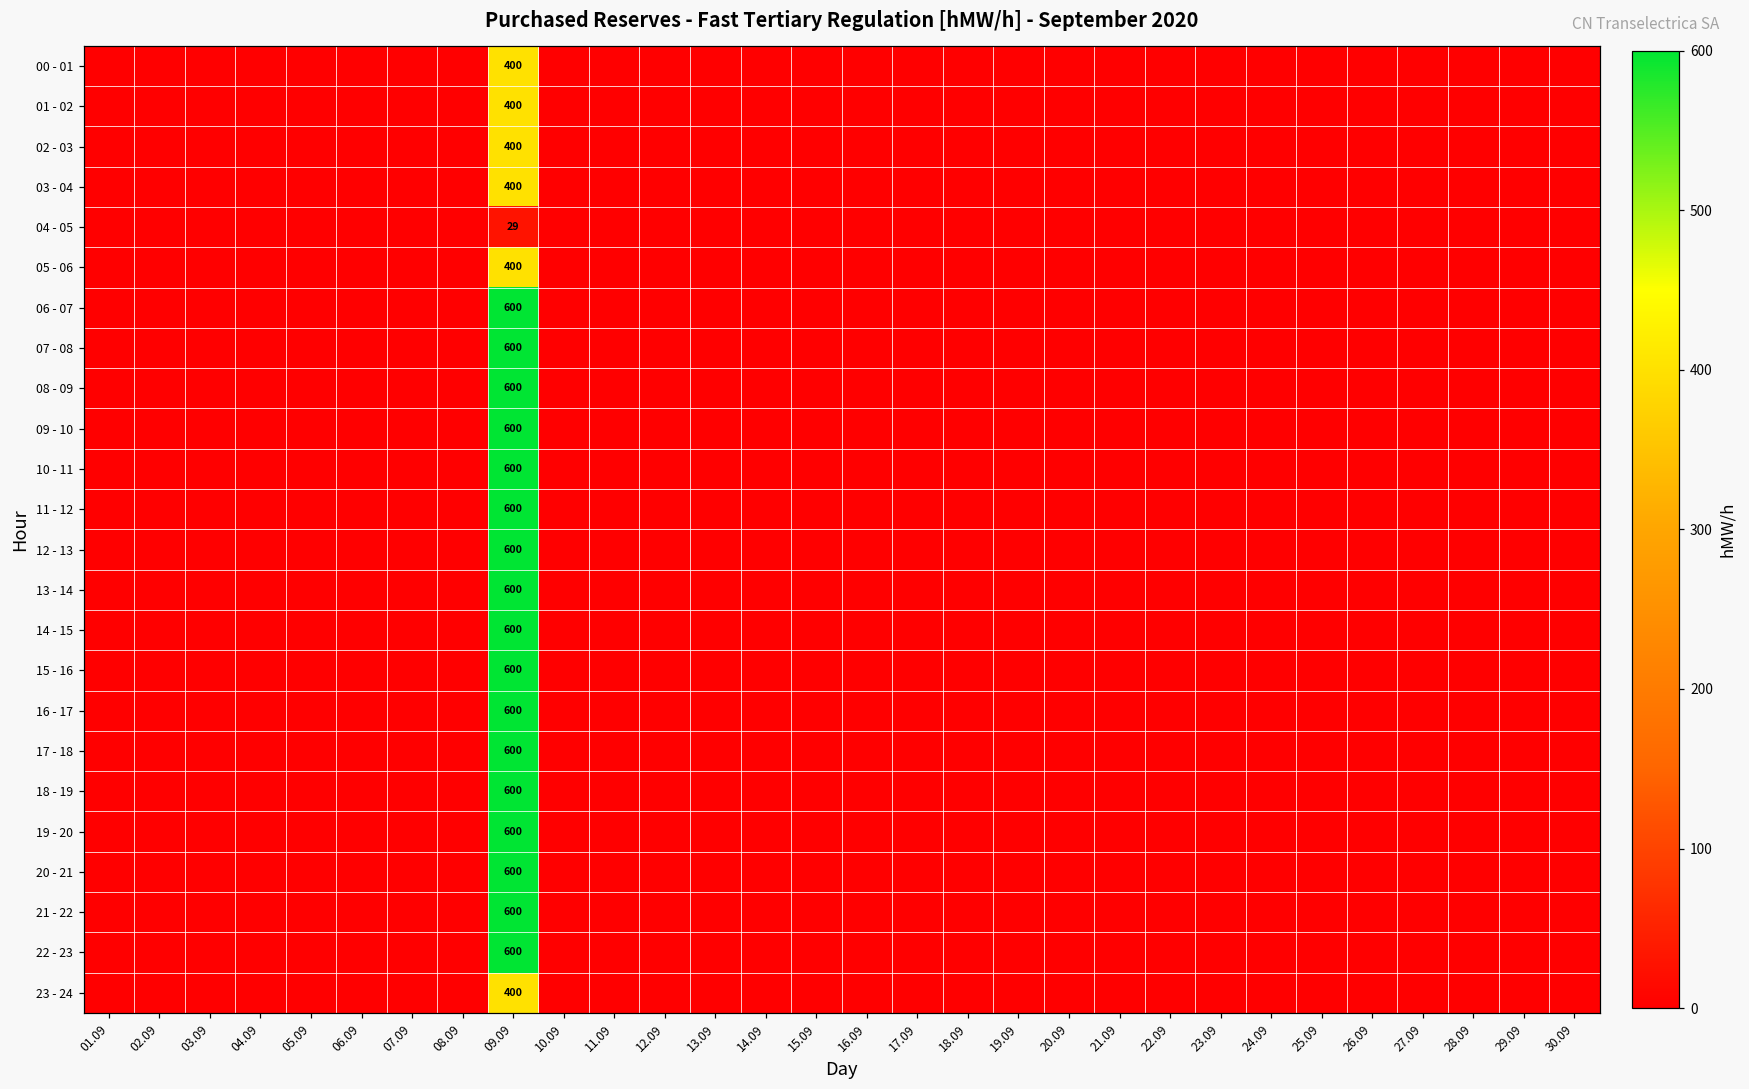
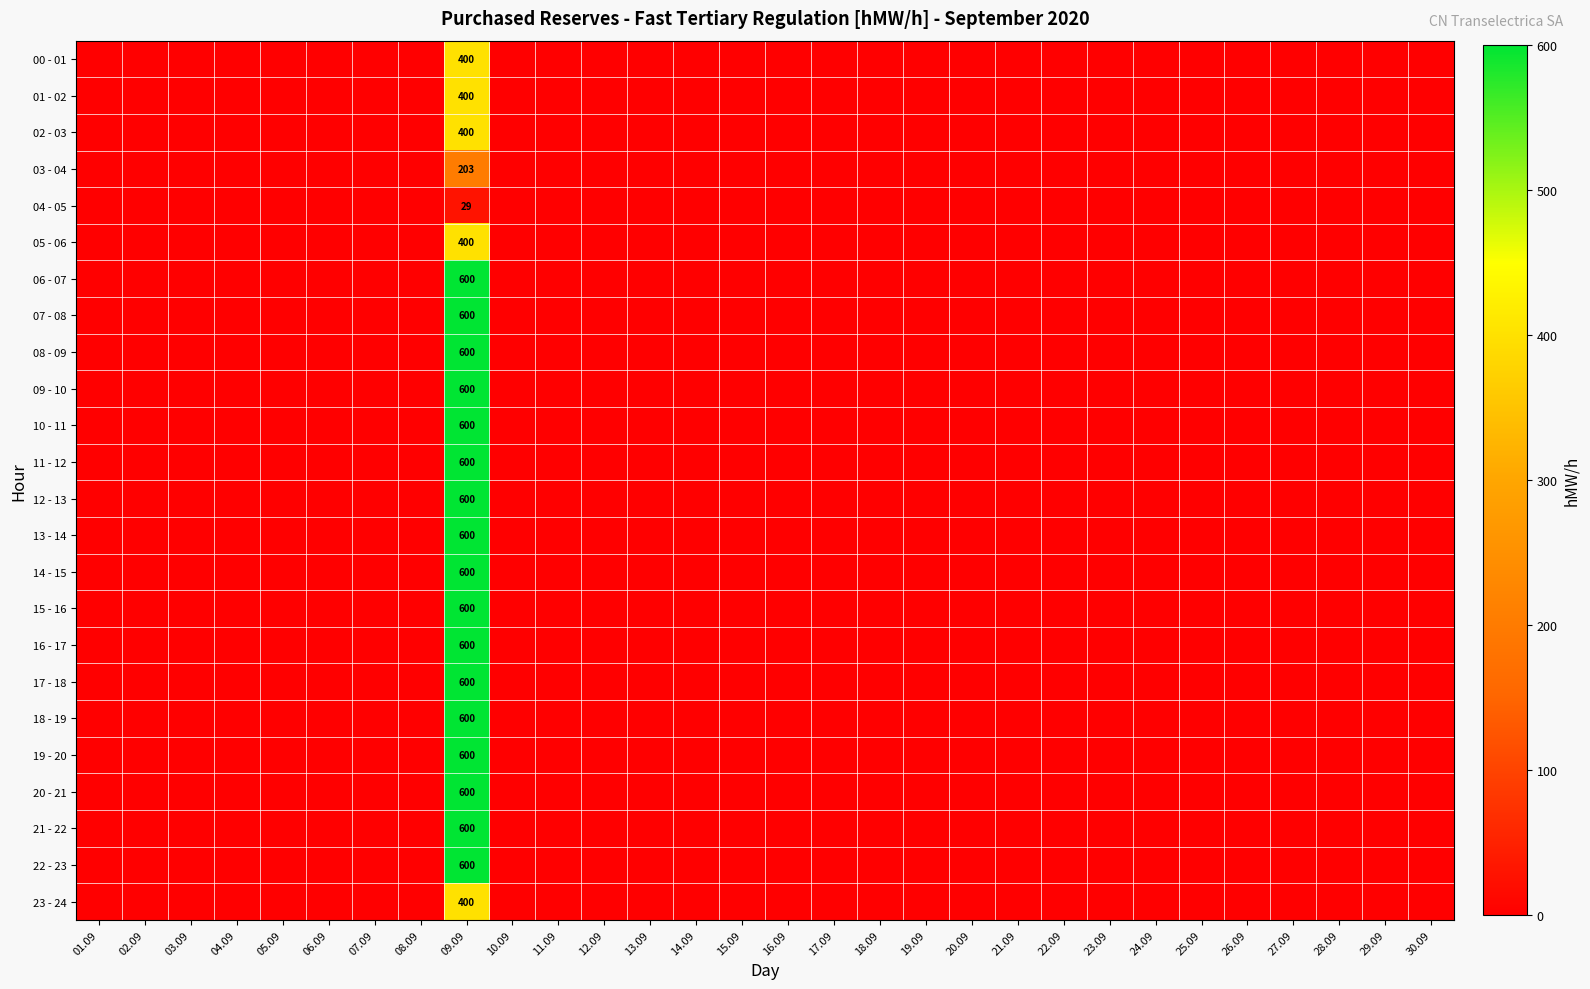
  {
    "00 - 01": {
      "09.09": 400
    },
    "01 - 02": {
      "09.09": 400
    },
    "02 - 03": {
      "09.09": 400
    },
    "03 - 04": {
-     "09.09": 400
+     "09.09": 203
    },
    "04 - 05": {
      "09.09": 29
    },
    "05 - 06": {
      "09.09": 400
    },
    "06 - 07": {
      "09.09": 600
    },
    "07 - 08": {
      "09.09": 600
    },
    "08 - 09": {
      "09.09": 600
    },
    "09 - 10": {
      "09.09": 600
    },
    "10 - 11": {
      "09.09": 600
    },
    "11 - 12": {
      "09.09": 600
    },
    "12 - 13": {
      "09.09": 600
    },
    "13 - 14": {
      "09.09": 600
    },
    "14 - 15": {
      "09.09": 600
    },
    "15 - 16": {
      "09.09": 600
    },
    "16 - 17": {
      "09.09": 600
    },
    "17 - 18": {
      "09.09": 600
    },
    "18 - 19": {
      "09.09": 600
    },
    "19 - 20": {
      "09.09": 600
    },
    "20 - 21": {
      "09.09": 600
    },
    "21 - 22": {
      "09.09": 600
    },
    "22 - 23": {
      "09.09": 600
    },
    "23 - 24": {
      "09.09": 400
    }
  }
